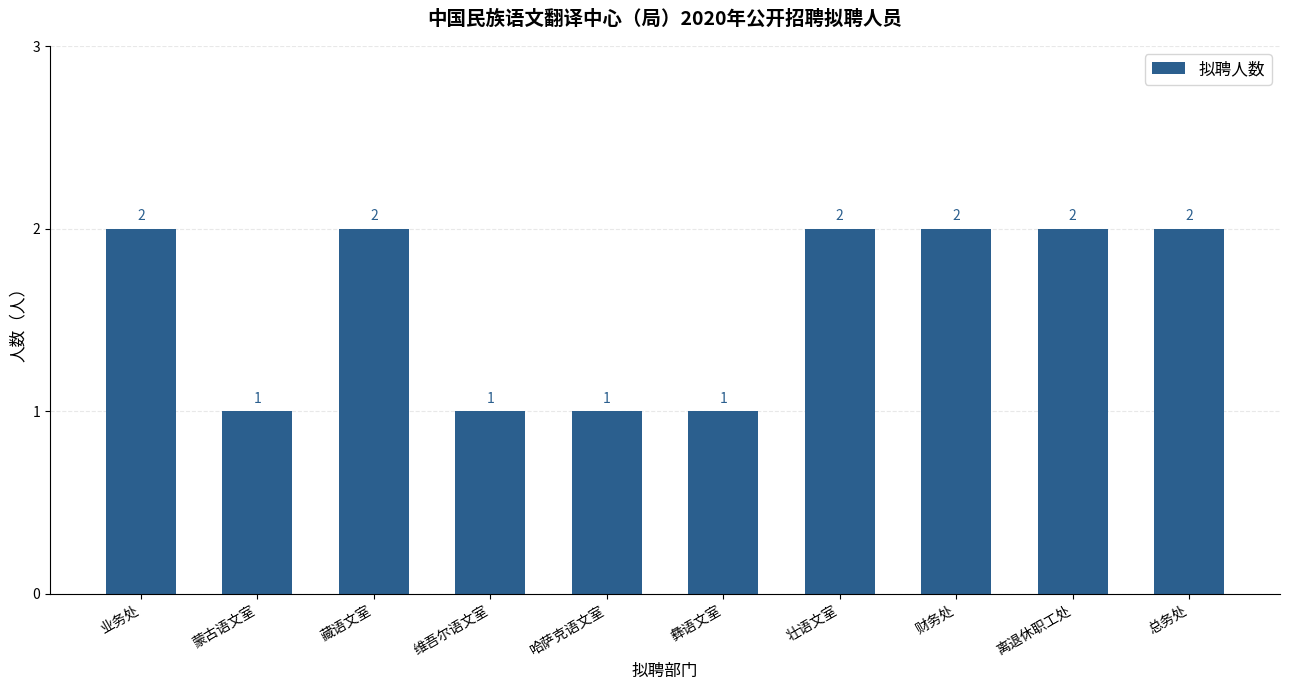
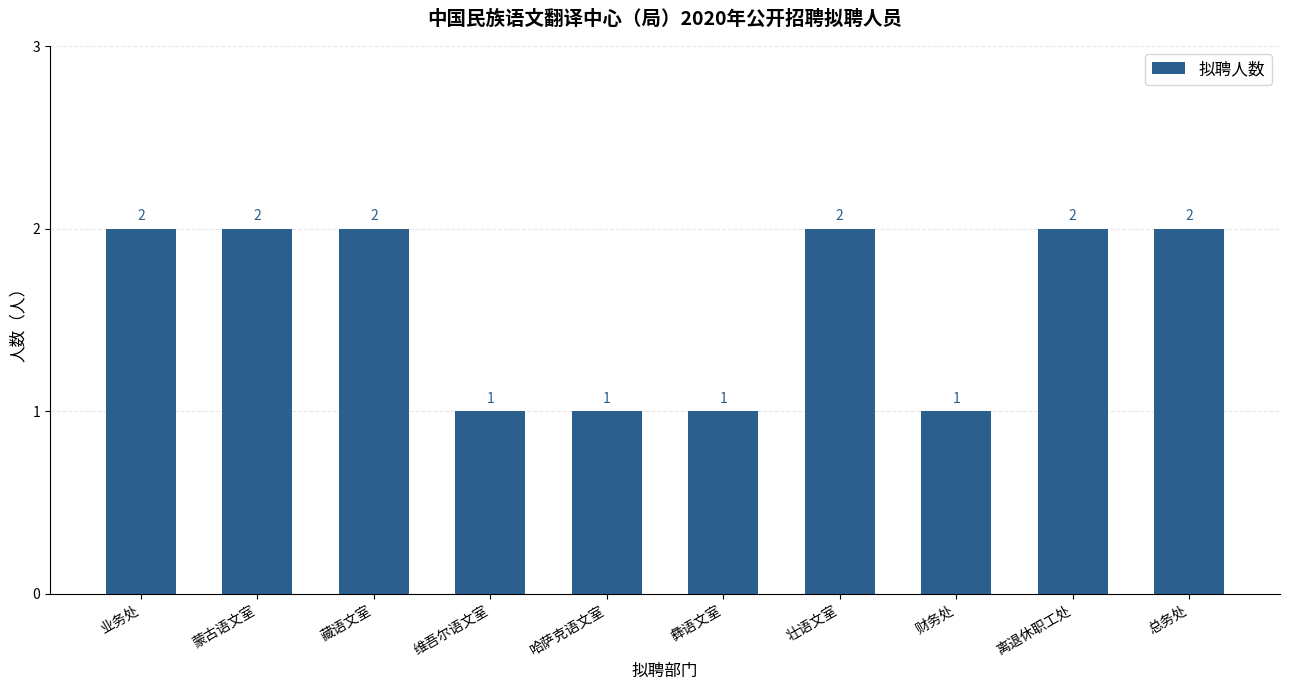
  {
    "业务处": 2,
-   "蒙古语文室": 1,
+   "蒙古语文室": 2,
    "藏语文室": 2,
    "维吾尔语文室": 1,
    "哈萨克语文室": 1,
    "彝语文室": 1,
    "壮语文室": 2,
-   "财务处": 2,
+   "财务处": 1,
    "离退休职工处": 2,
    "总务处": 2
  }
